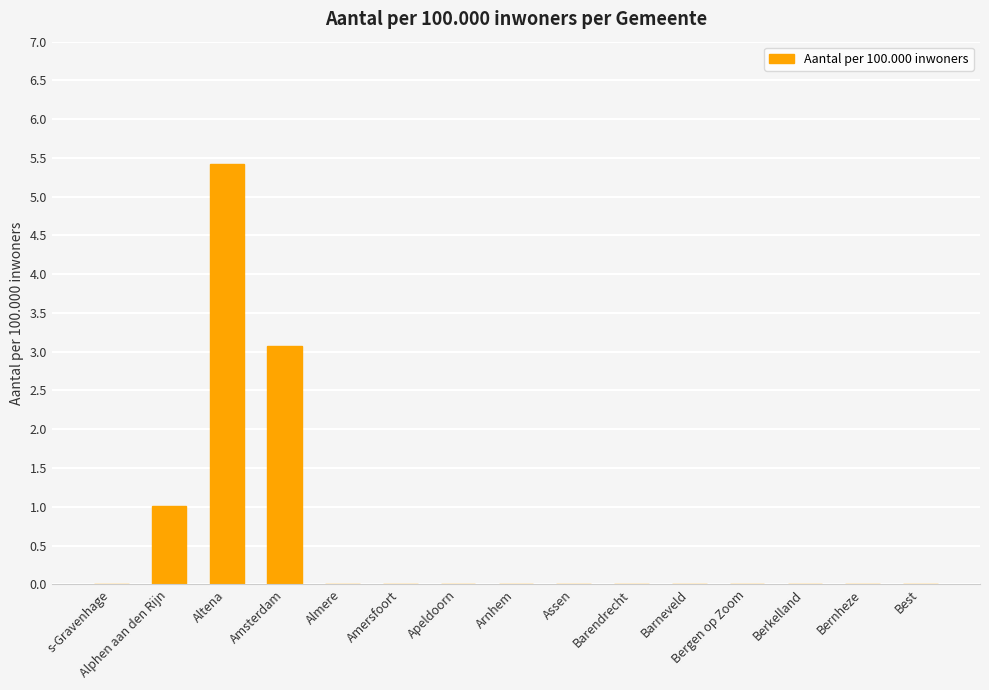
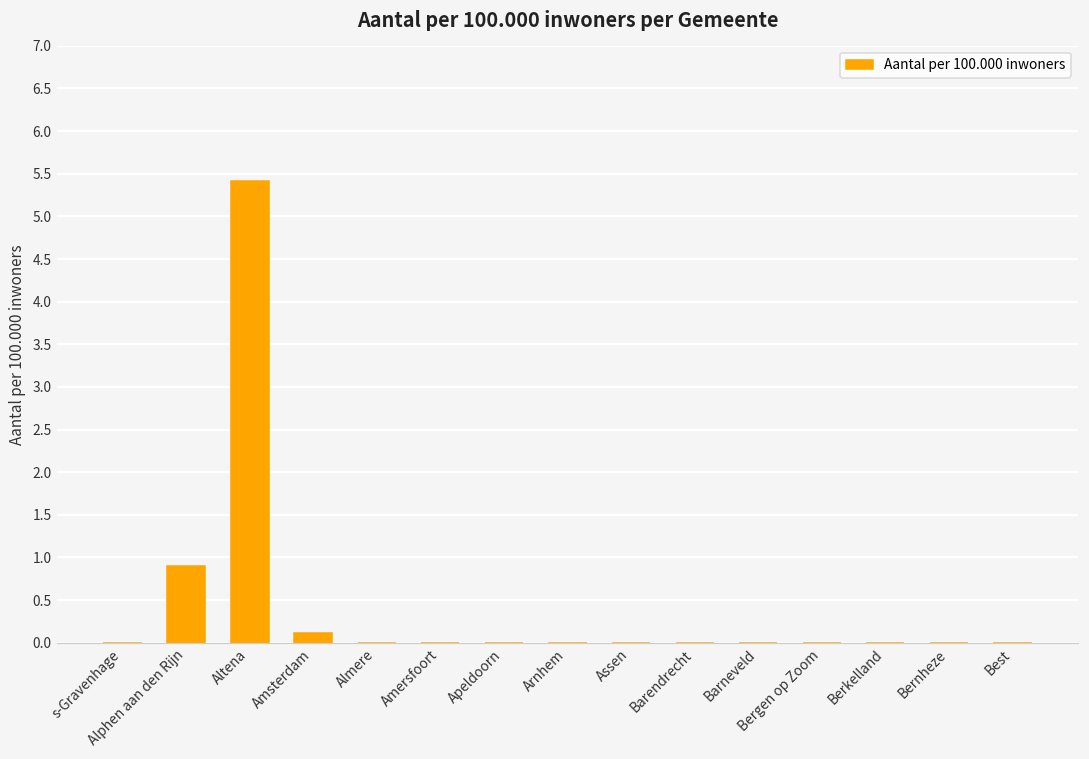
  {
    "s-Gravenhage": 0.0,
-   "Alphen aan den Rijn": 1.0,
+   "Alphen aan den Rijn": 0.9,
    "Altena": 5.4,
-   "Amsterdam": 3.1,
+   "Amsterdam": 0.1,
    "Almere": 0.0,
    "Amersfoort": 0.0,
    "Apeldoorn": 0.0,
    "Arnhem": 0.0,
    "Assen": 0.0,
    "Barendrecht": 0.0,
    "Barneveld": 0.0,
    "Bergen op Zoom": 0.0,
    "Berkelland": 0.0,
    "Bernheze": 0.0,
    "Best": 0.0
  }
